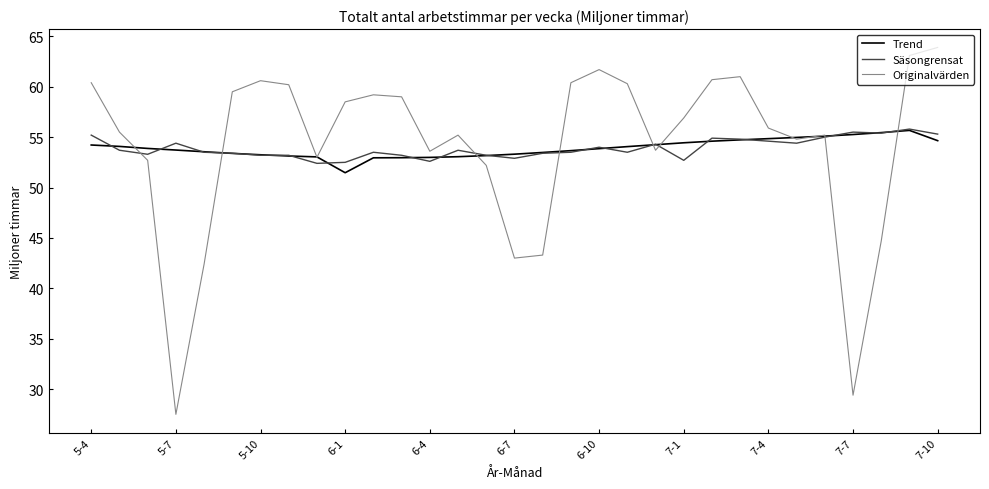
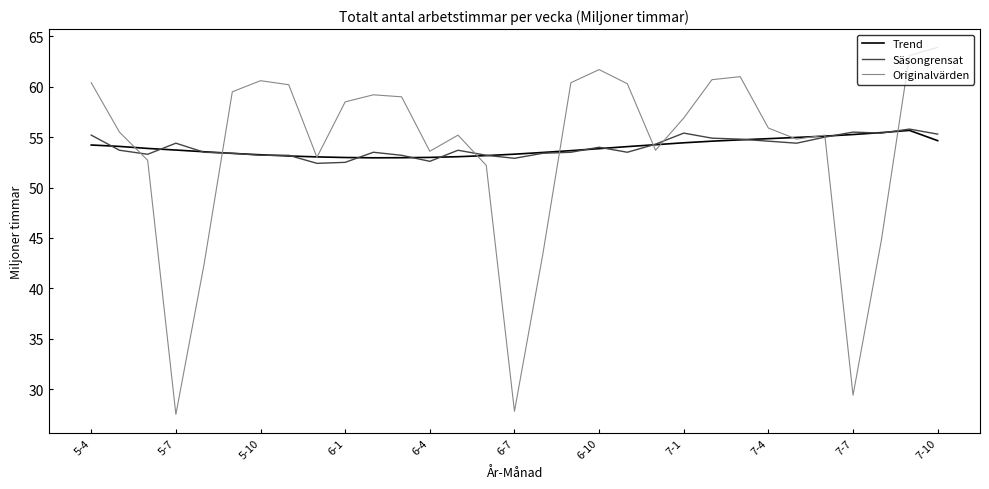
  {
    "Trend": {
      "5-4": 54.2,
      "5-7": 53.7,
-     "6-1": 51.5,
+     "6-1": 53.0,
      "6-4": 53.0,
      "6-7": 53.3,
      "7-1": 54.4,
      "7-10": 54.7
    },
    "Säsongrensat": {
      "5-4": 55.2,
      "5-7": 54.4,
      "6-1": 52.5,
      "6-4": 52.6,
      "6-7": 52.9,
-     "7-1": 52.7,
+     "7-1": 55.4,
      "7-10": 55.3
    },
    "Originalvärden": {
      "5-4": 60.4,
      "5-7": 27.5,
      "5-10": 60.6,
      "6-1": 58.5,
      "6-4": 53.6,
-     "6-7": 43.0,
+     "6-7": 27.8,
      "6-10": 61.7,
      "7-1": 56.9,
      "7-4": 55.9,
      "7-7": 29.4
    }
  }
